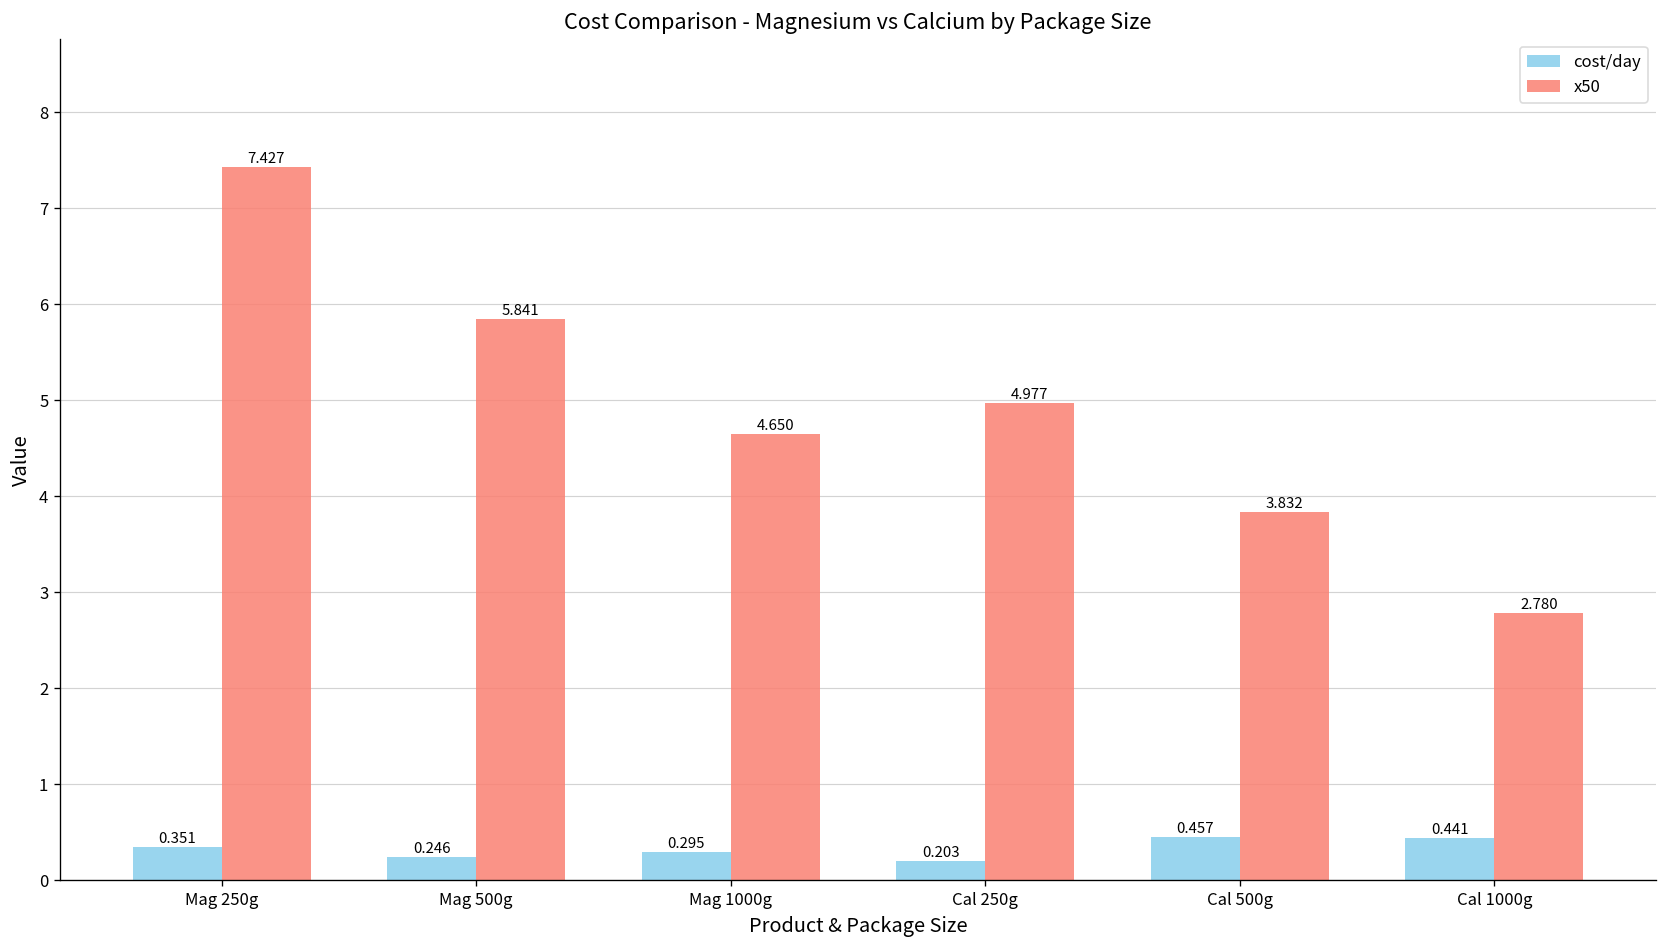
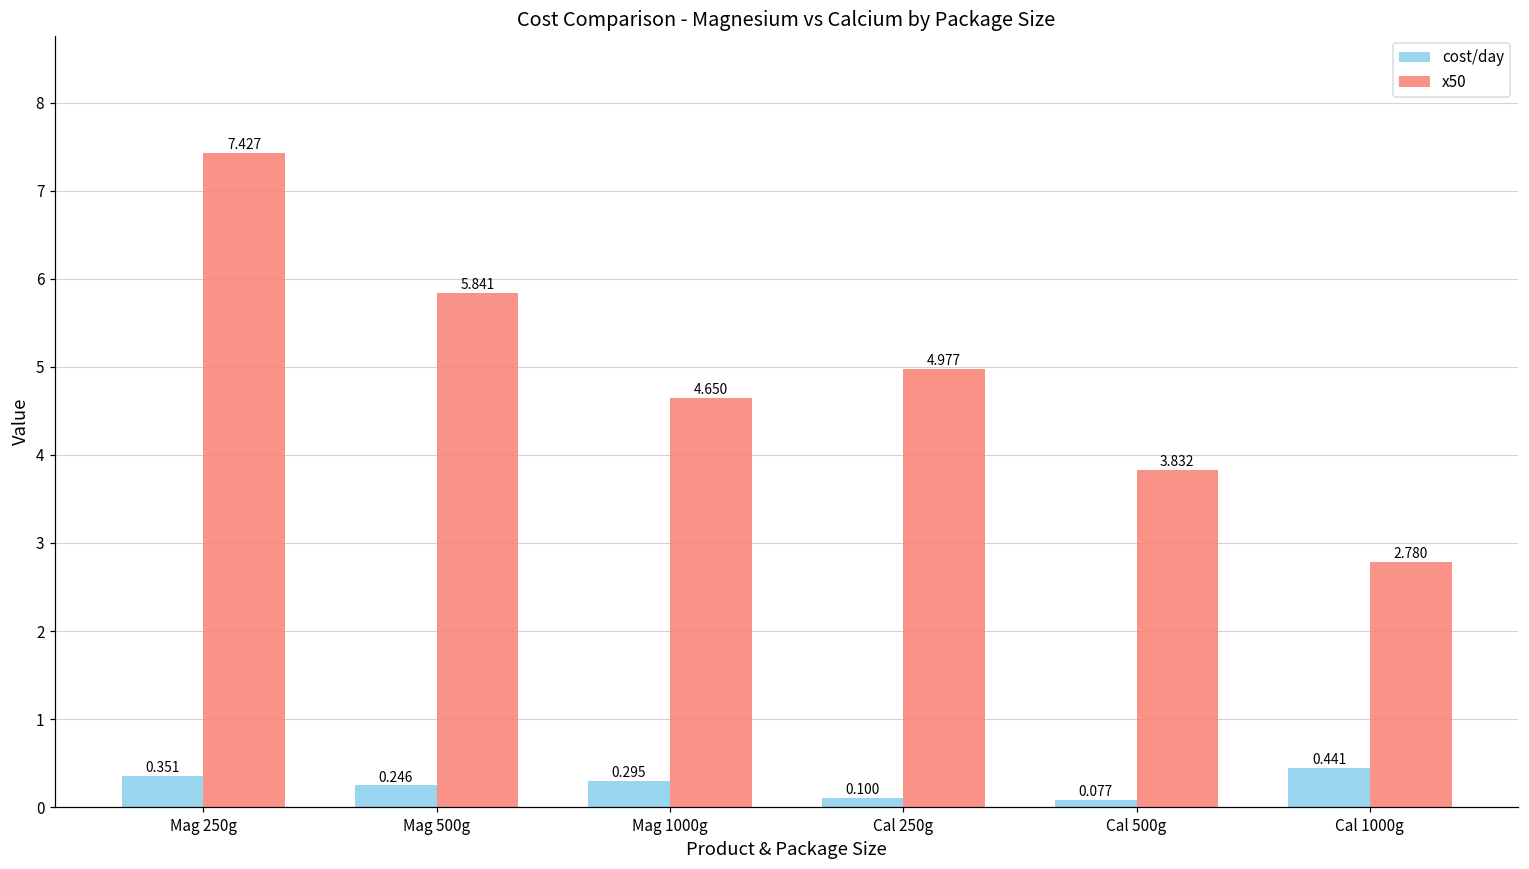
  {
    "cost/day": {
      "Mag 250g": 0.351,
      "Mag 500g": 0.246,
      "Mag 1000g": 0.295,
-     "Cal 250g": 0.203,
-     "Cal 500g": 0.457,
+     "Cal 250g": 0.100,
+     "Cal 500g": 0.077,
      "Cal 1000g": 0.441
    },
    "x50": {
      "Mag 250g": 7.427,
      "Mag 500g": 5.841,
      "Mag 1000g": 4.650,
      "Cal 250g": 4.977,
      "Cal 500g": 3.832,
      "Cal 1000g": 2.780
    }
  }
